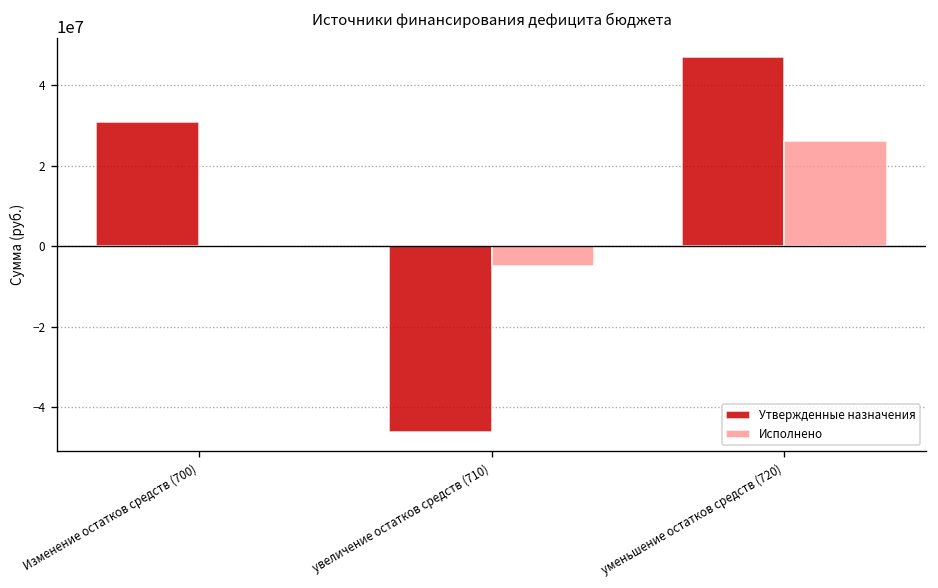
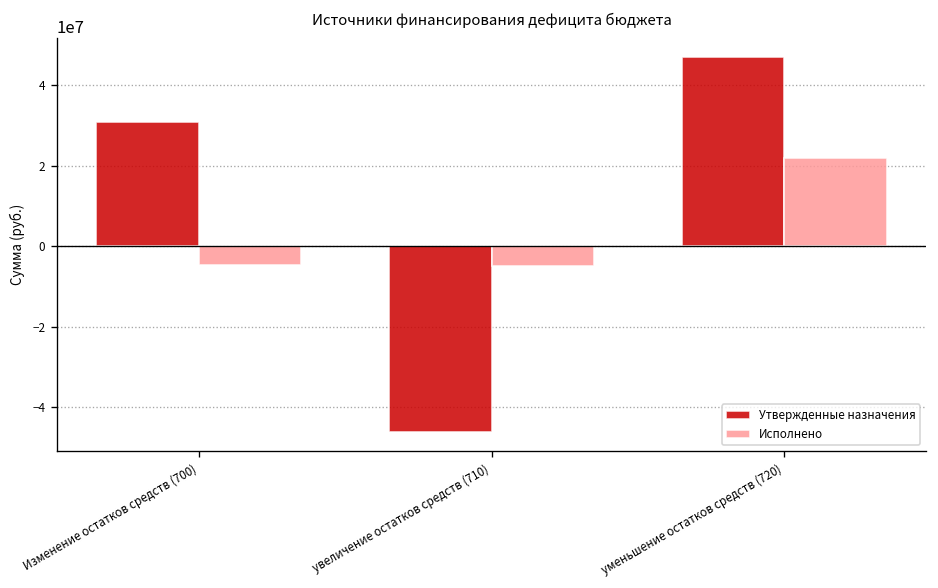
  {
    "Утвержденные назначения": {
      "Изменение остатков средств (700)": 31000000,
      "увеличение остатков средств (710)": -46000000,
      "уменьшение остатков средств (720)": 47000000
    },
    "Исполнено": {
-     "Изменение остатков средств (700)": 0,
+     "Изменение остатков средств (700)": -5000000,
      "увеличение остатков средств (710)": -5000000,
-     "уменьшение остатков средств (720)": 26000000
+     "уменьшение остатков средств (720)": 22000000
    }
  }
